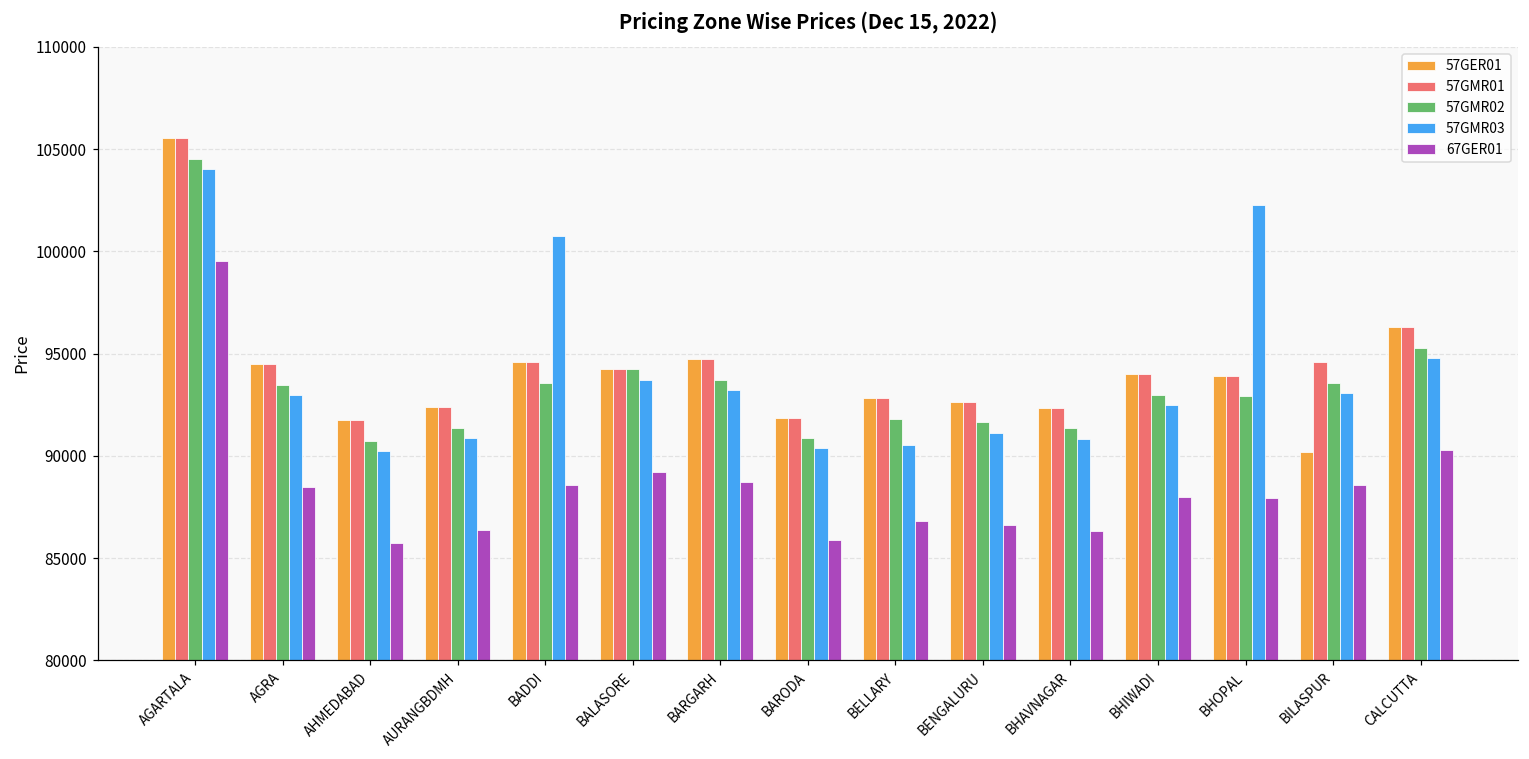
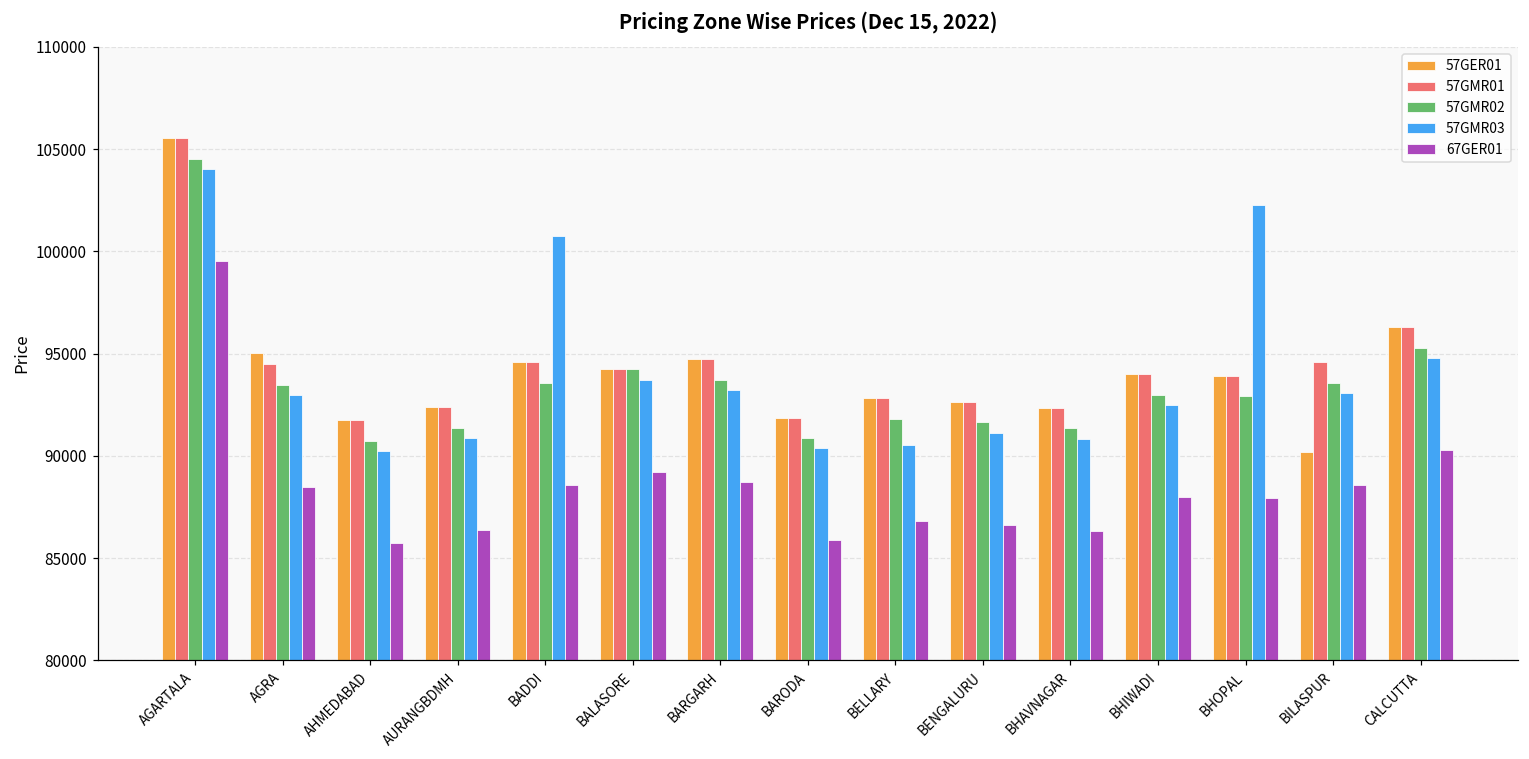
  {
    "57GER01": {
      "AGARTALA": 105500,
-     "AGRA": 94500,
+     "AGRA": 95100,
      "AHMEDABAD": 91700,
      "AURANGBDMH": 92400,
      "BADDI": 94600,
      "BALASORE": 94200,
      "BARGARH": 94700,
      "BARODA": 91900,
      "BELLARY": 92800,
      "BENGALURU": 92600,
      "BHAVNAGAR": 92300,
      "BHIWADI": 94000,
      "BHOPAL": 93900,
      "BILASPUR": 90200,
      "CALCUTTA": 96300
    },
    "57GMR01": {
      "AGARTALA": 105500,
      "AGRA": 94500,
      "AHMEDABAD": 91700,
      "AURANGBDMH": 92400,
      "BADDI": 94600,
      "BALASORE": 94200,
      "BARGARH": 94700,
      "BARODA": 91900,
      "BELLARY": 92800,
      "BENGALURU": 92600,
      "BHAVNAGAR": 92300,
      "BHIWADI": 94000,
      "BHOPAL": 93900,
      "BILASPUR": 94600,
      "CALCUTTA": 96300
    },
    "57GMR02": {
      "AGARTALA": 104500,
      "AGRA": 93500,
      "AHMEDABAD": 90700,
      "AURANGBDMH": 91400,
      "BADDI": 93600,
      "BALASORE": 94200,
      "BARGARH": 93700,
      "BARODA": 90900,
      "BELLARY": 91800,
      "BENGALURU": 91600,
      "BHAVNAGAR": 91300,
      "BHIWADI": 93000,
      "BHOPAL": 92900,
      "BILASPUR": 93600,
      "CALCUTTA": 95300
    },
    "57GMR03": {
      "AGARTALA": 104000,
      "AGRA": 93000,
      "AHMEDABAD": 90200,
      "AURANGBDMH": 90900,
      "BADDI": 100800,
      "BALASORE": 93700,
      "BARGARH": 93200,
      "BARODA": 90400,
      "BELLARY": 90500,
      "BENGALURU": 91100,
      "BHAVNAGAR": 90800,
      "BHIWADI": 92500,
      "BHOPAL": 102300,
      "BILASPUR": 93100,
      "CALCUTTA": 94800
    },
    "67GER01": {
      "AGARTALA": 99500,
      "AGRA": 88500,
      "AHMEDABAD": 85700,
      "AURANGBDMH": 86400,
      "BADDI": 88600,
      "BALASORE": 89200,
      "BARGARH": 88700,
      "BARODA": 85900,
      "BELLARY": 86800,
      "BENGALURU": 86600,
      "BHAVNAGAR": 86300,
      "BHIWADI": 88000,
      "BHOPAL": 87900,
      "BILASPUR": 88600,
      "CALCUTTA": 90300
    }
  }
